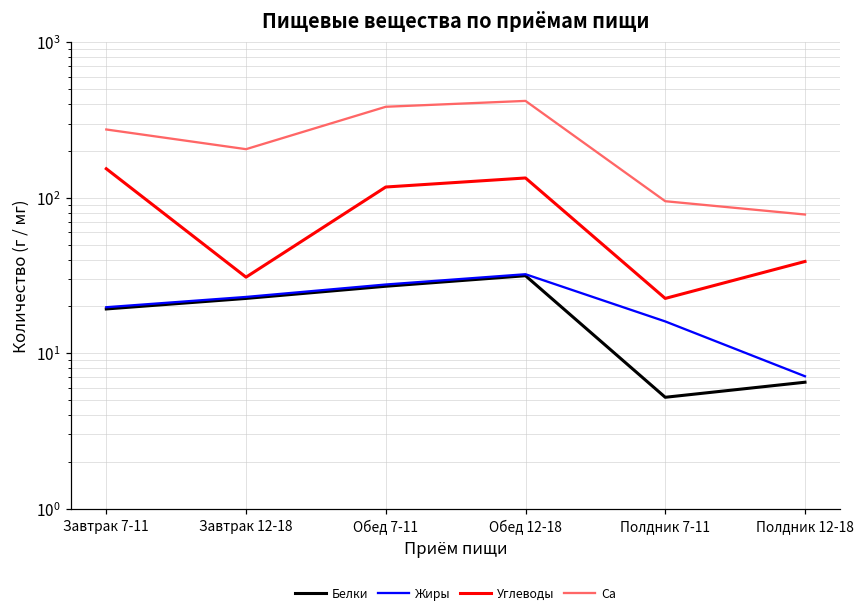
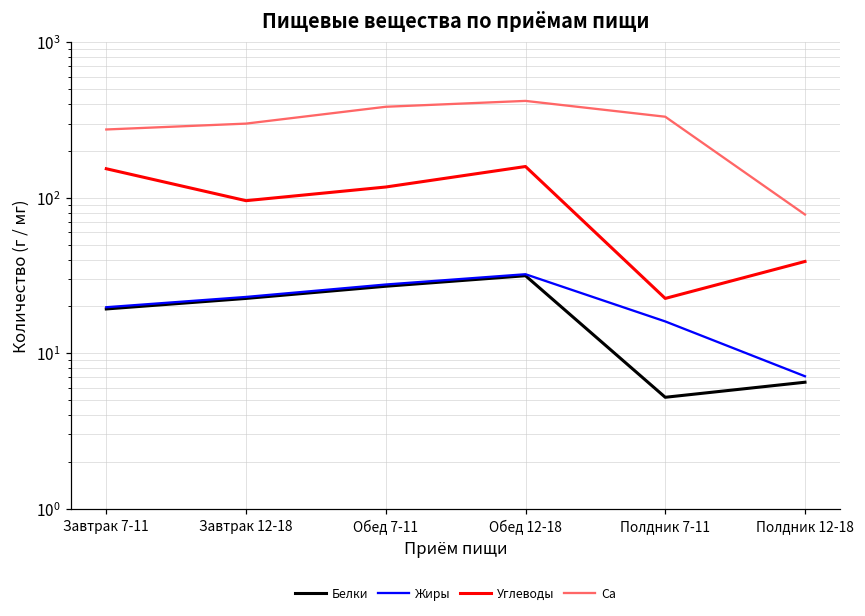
  {
    "Белки": {
      "Полдник 7-11": 5,
      "Полдник 12-18": 7
    },
    "Жиры": {
      "Полдник 7-11": 16,
      "Полдник 12-18": 7
    },
    "Углеводы": {
      "Завтрак 7-11": 150,
-     "Завтрак 12-18": 31,
+     "Завтрак 12-18": 100,
      "Обед 7-11": 120,
-     "Обед 12-18": 130,
+     "Обед 12-18": 160,
      "Полдник 7-11": 23,
      "Полдник 12-18": 39
    },
    "Ca": {
      "Завтрак 7-11": 280,
-     "Завтрак 12-18": 210,
+     "Завтрак 12-18": 300,
      "Обед 7-11": 390,
      "Обед 12-18": 420,
-     "Полдник 7-11": 100,
+     "Полдник 7-11": 330,
      "Полдник 12-18": 80
    }
  }
